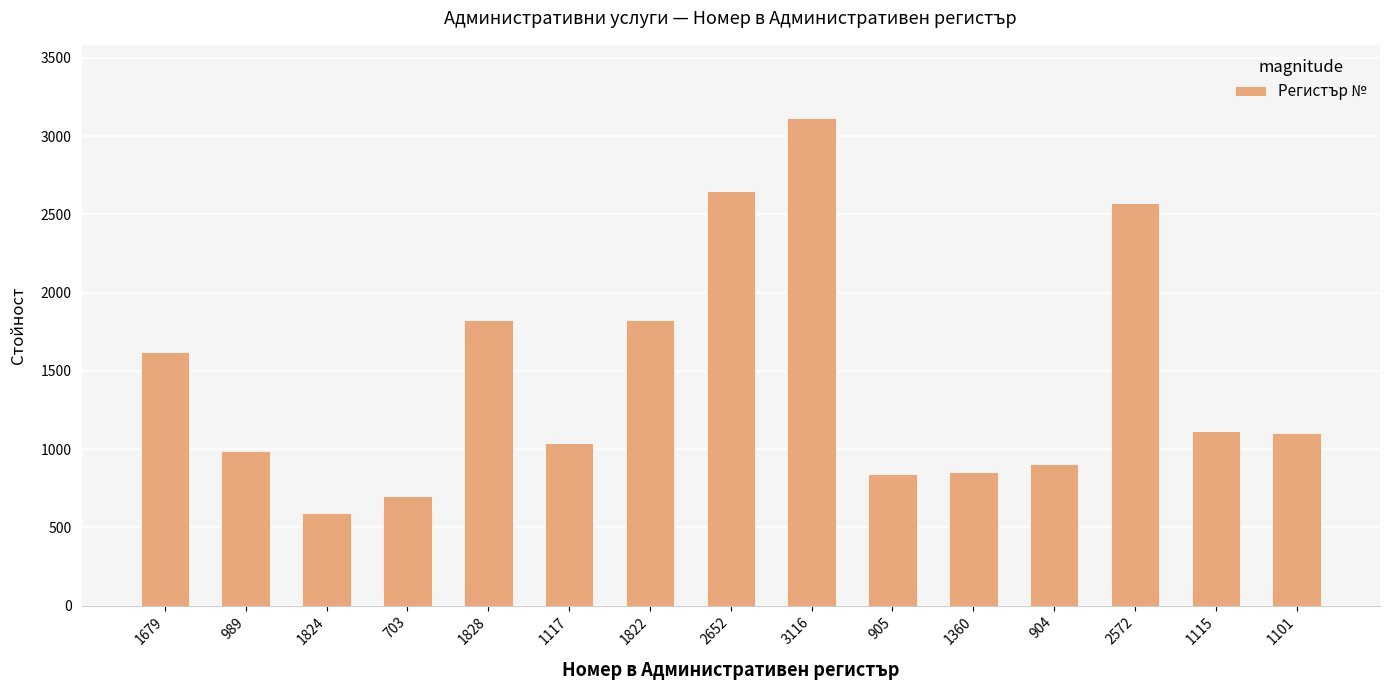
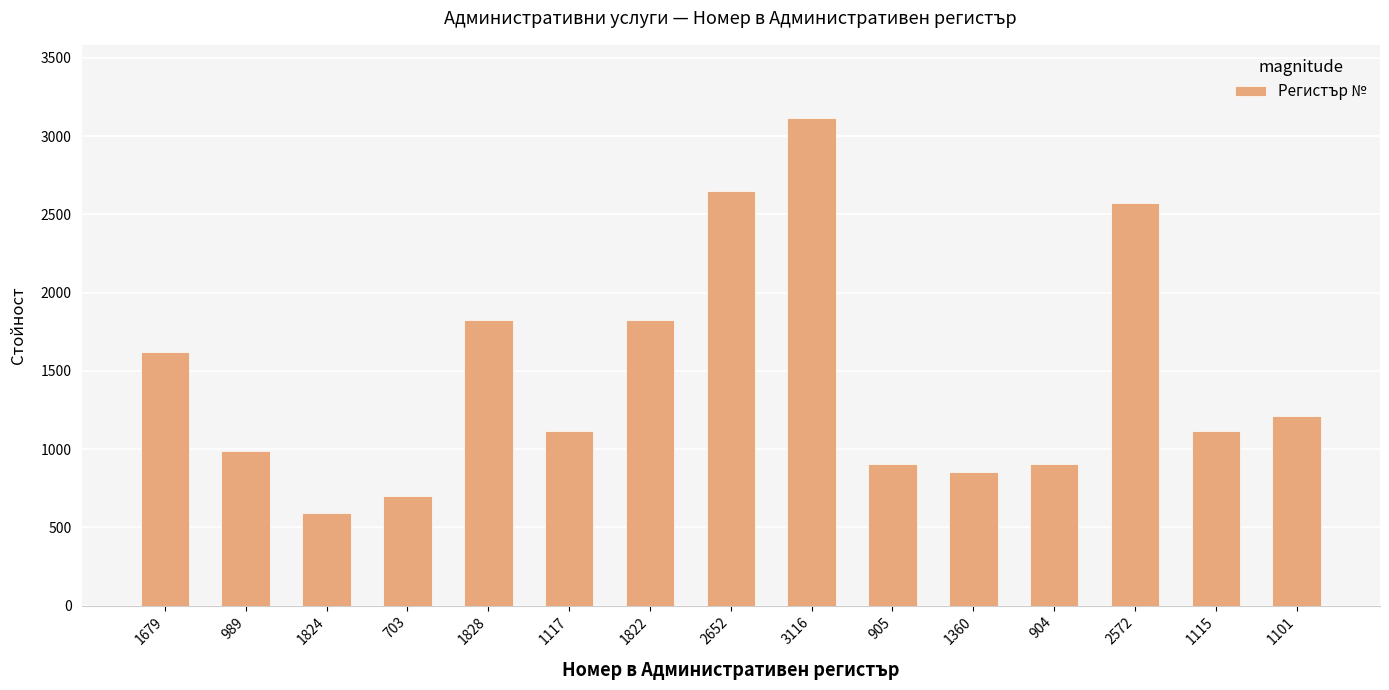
  {
    "1679": 1620,
    "989": 990,
    "1824": 590,
    "703": 700,
    "1828": 1830,
-   "1117": 1040,
+   "1117": 1120,
    "1822": 1820,
    "2652": 2650,
    "3116": 3120,
-   "905": 840,
+   "905": 910,
    "1360": 850,
    "904": 900,
    "2572": 2570,
    "1115": 1120,
-   "1101": 1100
+   "1101": 1210
  }
